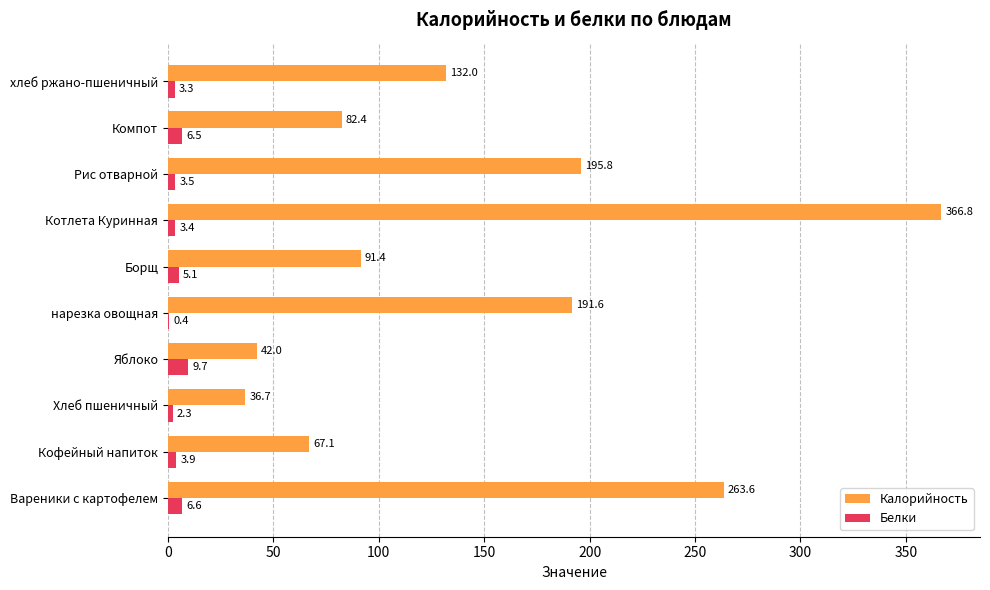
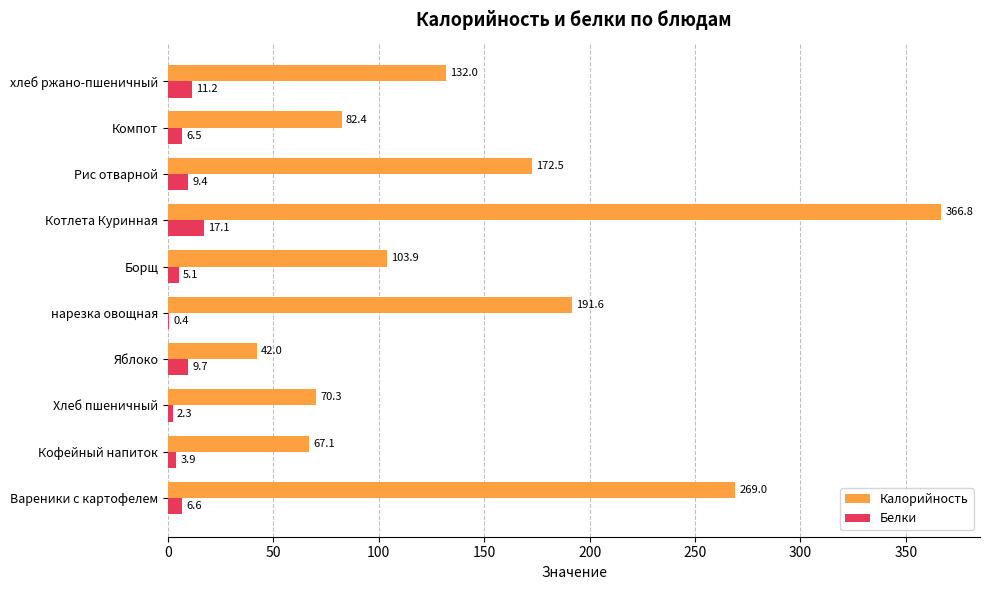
  {
    "Калорийность": {
      "хлеб ржано-пшеничный": 132.0,
      "Компот": 82.4,
-     "Рис отварной": 195.8,
+     "Рис отварной": 172.5,
      "Котлета Куринная": 366.8,
-     "Борщ": 91.4,
+     "Борщ": 103.9,
      "нарезка овощная": 191.6,
      "Яблоко": 42.0,
-     "Хлеб пшеничный": 36.7,
+     "Хлеб пшеничный": 70.3,
      "Кофейный напиток": 67.1,
-     "Вареники с картофелем": 263.6
+     "Вареники с картофелем": 269.0
    },
    "Белки": {
-     "хлеб ржано-пшеничный": 3.3,
+     "хлеб ржано-пшеничный": 11.2,
      "Компот": 6.5,
-     "Рис отварной": 3.5,
-     "Котлета Куринная": 3.4,
+     "Рис отварной": 9.4,
+     "Котлета Куринная": 17.1,
      "Борщ": 5.1,
      "нарезка овощная": 0.4,
      "Яблоко": 9.7,
      "Хлеб пшеничный": 2.3,
      "Кофейный напиток": 3.9,
      "Вареники с картофелем": 6.6
    }
  }
